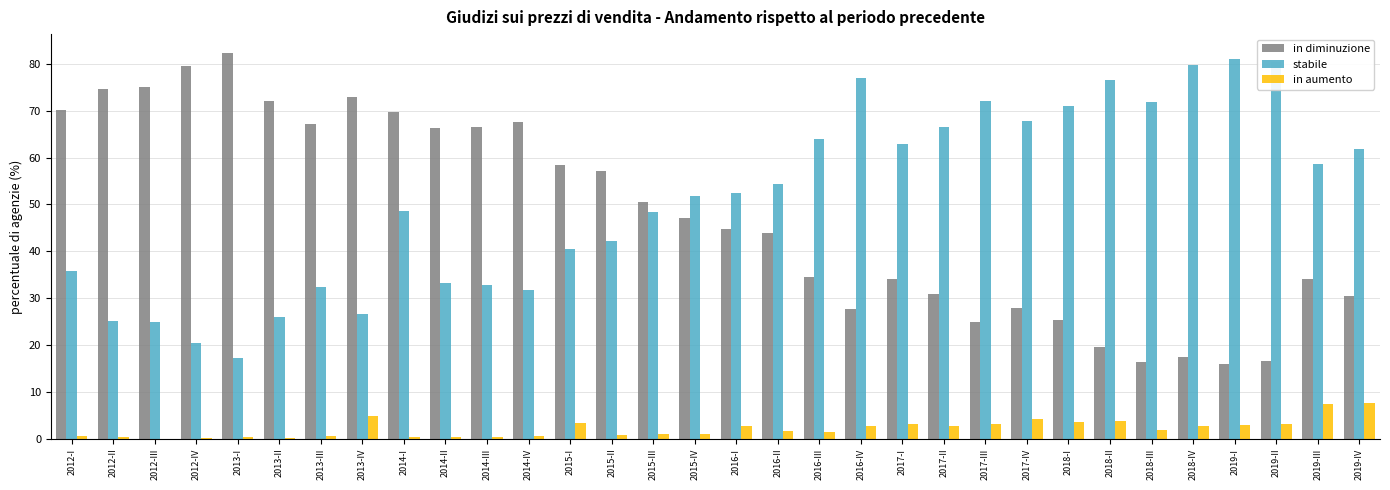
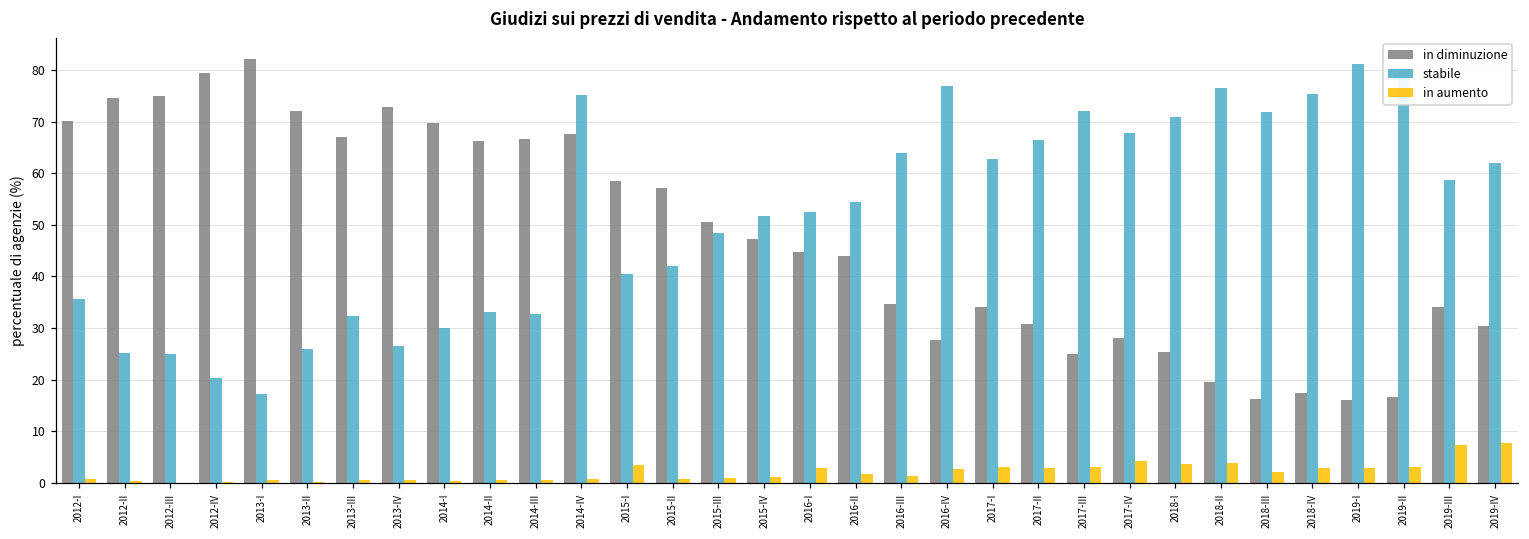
  {
    "in diminuzione": {
      "2012-I": 70,
      "2012-II": 75,
      "2012-III": 75,
      "2012-IV": 80,
      "2013-I": 82,
      "2013-II": 72,
      "2013-III": 67,
      "2013-IV": 73,
      "2014-I": 70,
      "2014-II": 66,
      "2014-III": 67,
      "2014-IV": 68,
      "2015-I": 59,
      "2015-II": 57,
      "2015-III": 51,
      "2015-IV": 47,
      "2016-I": 45,
      "2016-II": 44,
      "2016-III": 35,
      "2016-IV": 28,
      "2017-I": 34,
      "2017-II": 31,
      "2017-III": 25,
      "2017-IV": 28,
      "2018-I": 25,
      "2018-II": 20,
      "2018-III": 16,
      "2018-IV": 18,
      "2019-I": 16,
      "2019-II": 17,
      "2019-III": 34,
      "2019-IV": 30
    },
    "stabile": {
      "2012-I": 36,
      "2012-II": 25,
      "2012-III": 25,
      "2012-IV": 20,
      "2013-I": 17,
      "2013-II": 26,
      "2013-III": 32,
      "2013-IV": 27,
-     "2014-I": 49,
+     "2014-I": 30,
      "2014-II": 33,
      "2014-III": 33,
-     "2014-IV": 32,
+     "2014-IV": 75,
      "2015-I": 41,
      "2015-II": 42,
      "2015-III": 48,
      "2015-IV": 52,
      "2016-I": 52,
      "2016-II": 54,
      "2016-III": 64,
      "2016-IV": 77,
      "2017-I": 63,
      "2017-II": 66,
      "2017-III": 72,
      "2017-IV": 68,
      "2018-I": 71,
      "2018-II": 77,
      "2018-III": 72,
-     "2018-IV": 80,
+     "2018-IV": 75,
      "2019-I": 81,
      "2019-III": 59,
      "2019-IV": 62
    },
    "in aumento": {
      "2012-I": 1,
      "2012-III": 0,
      "2013-III": 1,
-     "2013-IV": 5,
+     "2013-IV": 1,
      "2014-IV": 1,
      "2015-I": 3,
      "2015-II": 1,
      "2015-III": 1,
      "2015-IV": 1,
      "2016-I": 3,
      "2016-II": 2,
      "2016-III": 1,
      "2016-IV": 3,
      "2017-I": 3,
      "2017-II": 3,
      "2017-III": 3,
      "2017-IV": 4,
      "2018-I": 4,
      "2018-II": 4,
      "2018-III": 2,
      "2018-IV": 3,
      "2019-I": 3,
      "2019-II": 3,
      "2019-III": 7,
      "2019-IV": 8
    }
  }
